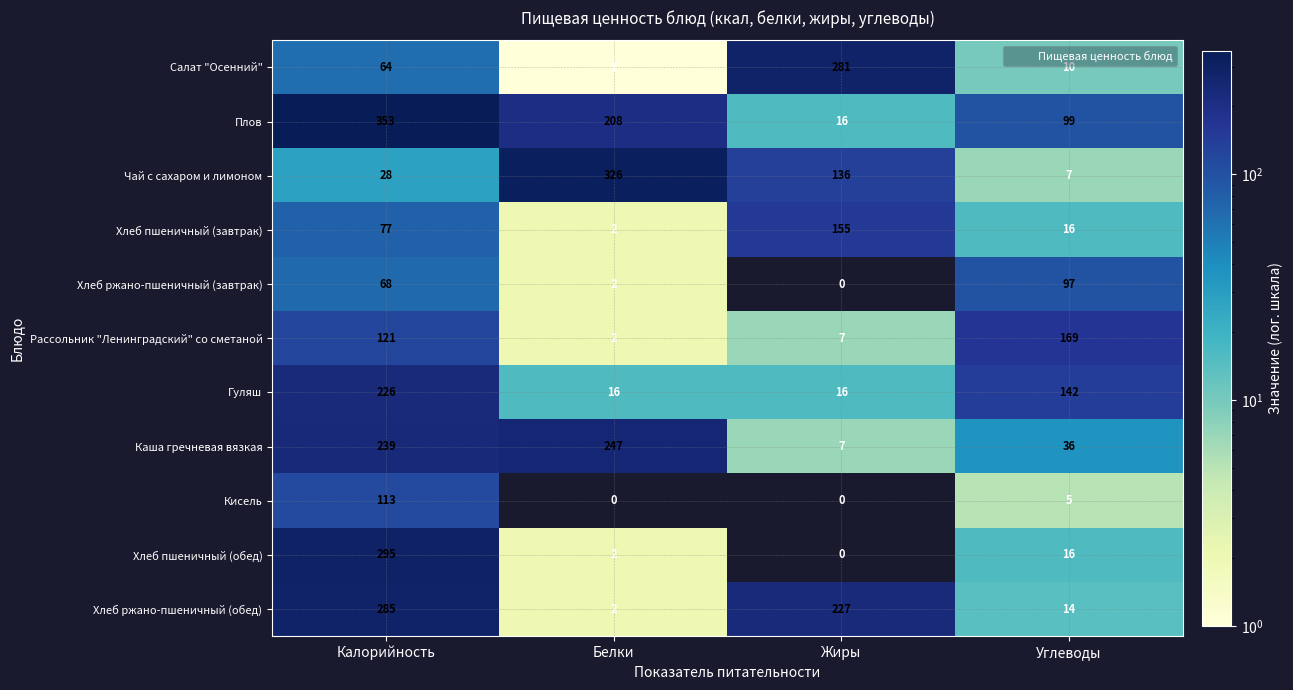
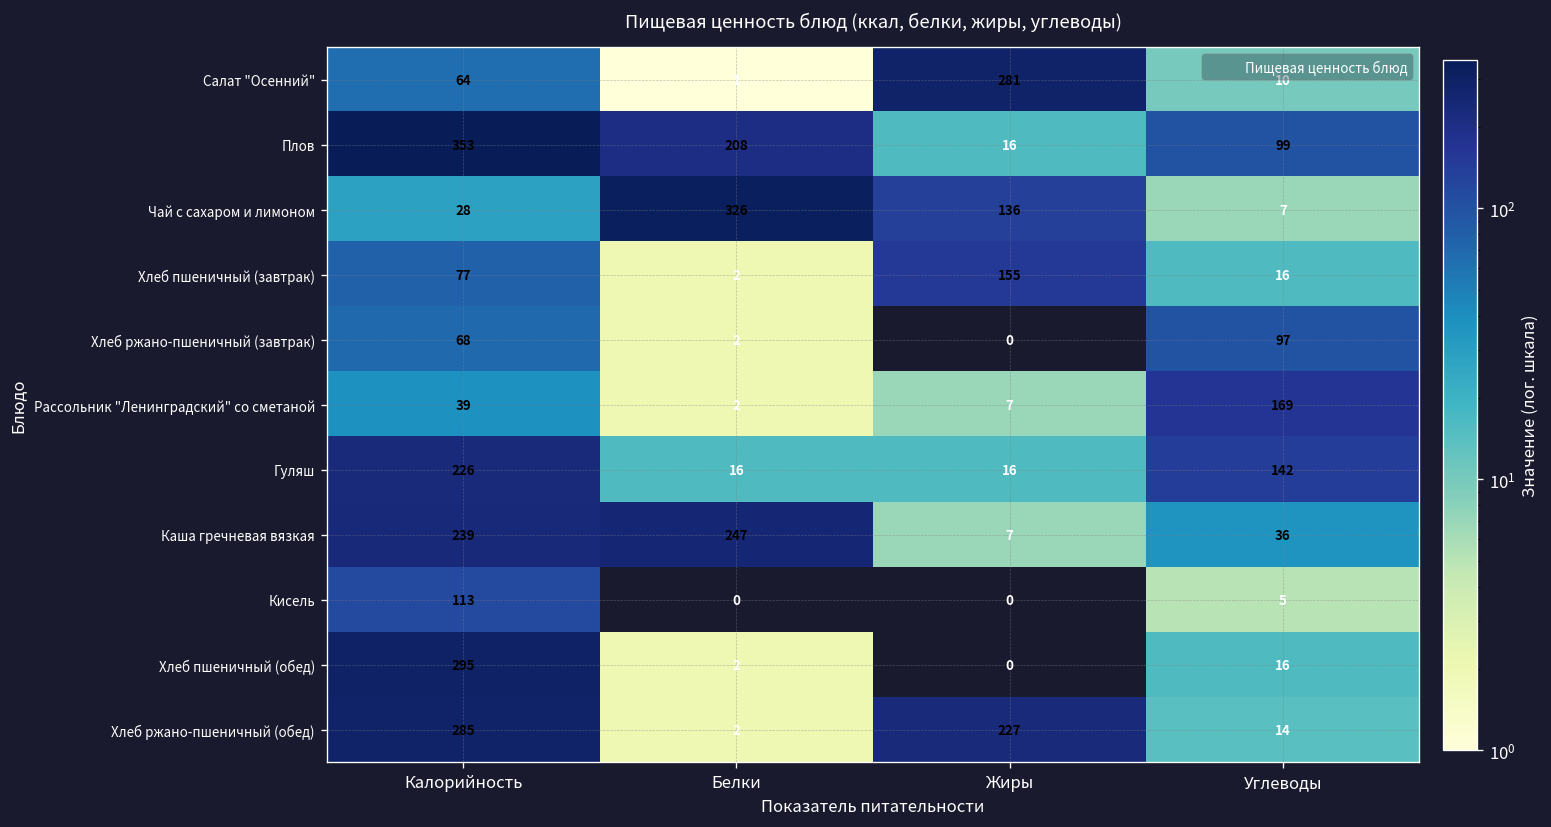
  {
    "Салат \"Осенний\"": {
      "Калорийность": 64,
      "Жиры": 281
    },
    "Плов": {
      "Калорийность": 353,
      "Белки": 208,
      "Жиры": 16,
      "Углеводы": 99
    },
    "Чай с сахаром и лимоном": {
      "Калорийность": 28,
      "Белки": 326,
      "Жиры": 136,
      "Углеводы": 7
    },
    "Хлеб пшеничный (завтрак)": {
      "Калорийность": 77,
      "Белки": 2,
      "Жиры": 155,
      "Углеводы": 16
    },
    "Хлеб ржано-пшеничный (завтрак)": {
      "Калорийность": 68,
      "Белки": 2,
      "Жиры": 0,
      "Углеводы": 97
    },
    "Рассольник \"Ленинградский\" со сметаной": {
-     "Калорийность": 121,
+     "Калорийность": 39,
      "Белки": 2,
      "Жиры": 7,
      "Углеводы": 169
    },
    "Гуляш": {
      "Калорийность": 226,
      "Белки": 16,
      "Жиры": 16,
      "Углеводы": 142
    },
    "Каша гречневая вязкая": {
      "Калорийность": 239,
      "Белки": 247,
      "Жиры": 7,
      "Углеводы": 36
    },
    "Кисель": {
      "Калорийность": 113,
      "Белки": 0,
      "Жиры": 0,
      "Углеводы": 5
    },
    "Хлеб пшеничный (обед)": {
      "Калорийность": 295,
      "Белки": 2,
      "Жиры": 0,
      "Углеводы": 16
    },
    "Хлеб ржано-пшеничный (обед)": {
      "Калорийность": 285,
      "Белки": 2,
      "Жиры": 227,
      "Углеводы": 14
    }
  }
